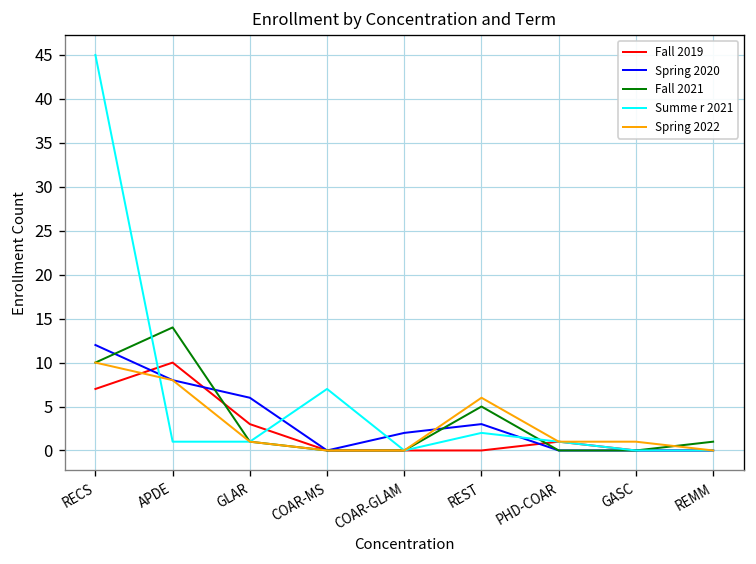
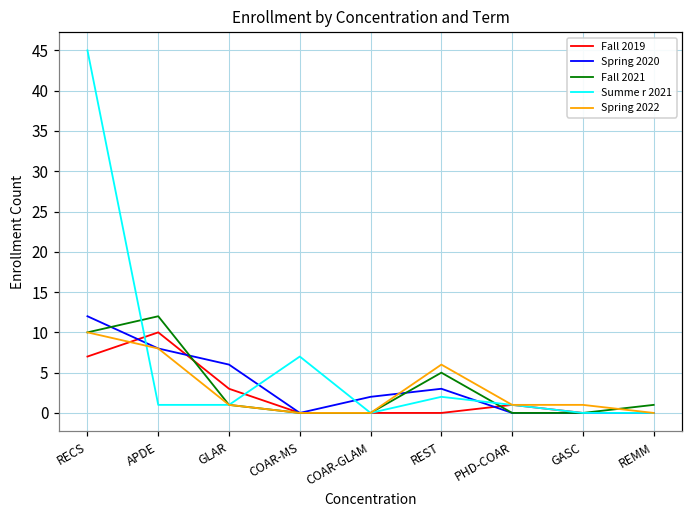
  {
    "Fall 2019": {
      "RECS": 7,
      "APDE": 10,
      "GLAR": 3,
      "REST": 0
    },
    "Spring 2020": {
      "RECS": 12,
      "GLAR": 6,
      "COAR-GLAM": 2,
      "REST": 3
    },
    "Fall 2021": {
-     "APDE": 14,
+     "APDE": 12,
      "REST": 5,
      "REMM": 1
    },
    "Summe r 2021": {
      "RECS": 45,
      "APDE": 1,
      "COAR-MS": 7,
      "REST": 2
    },
    "Spring 2022": {
      "REST": 6,
      "GASC": 1
    }
  }
